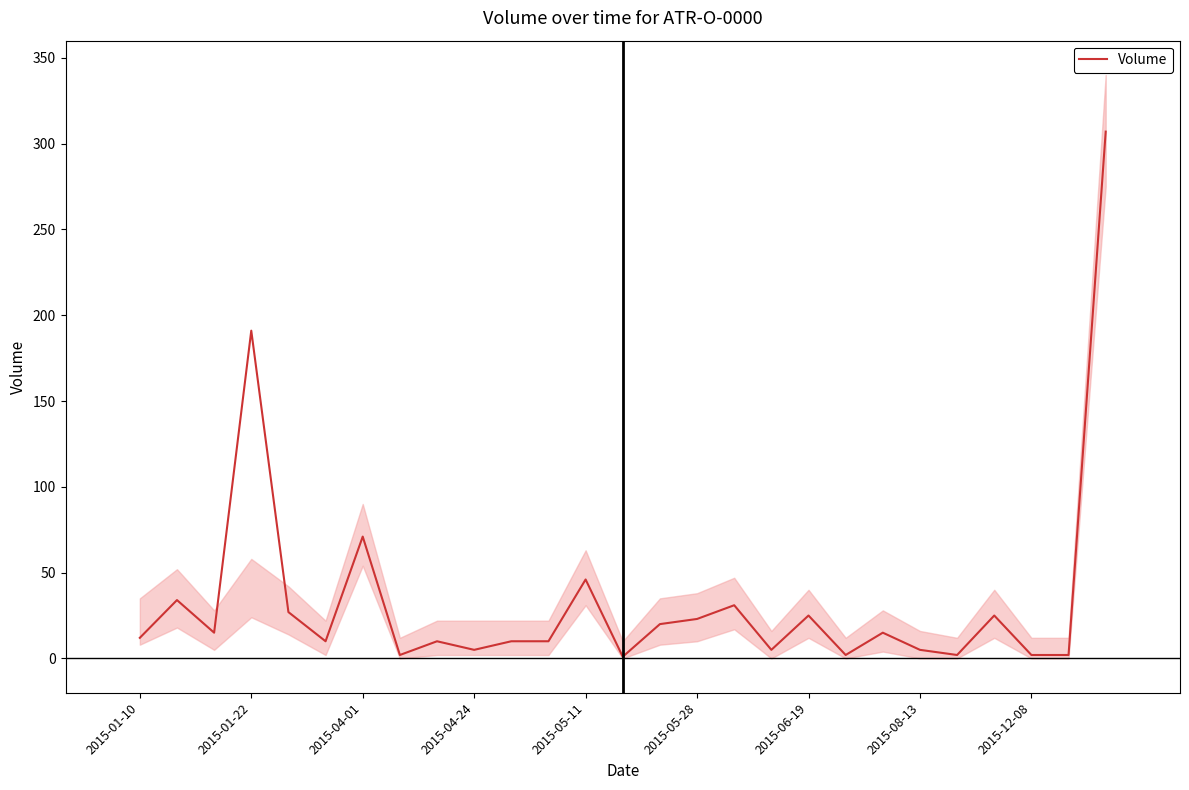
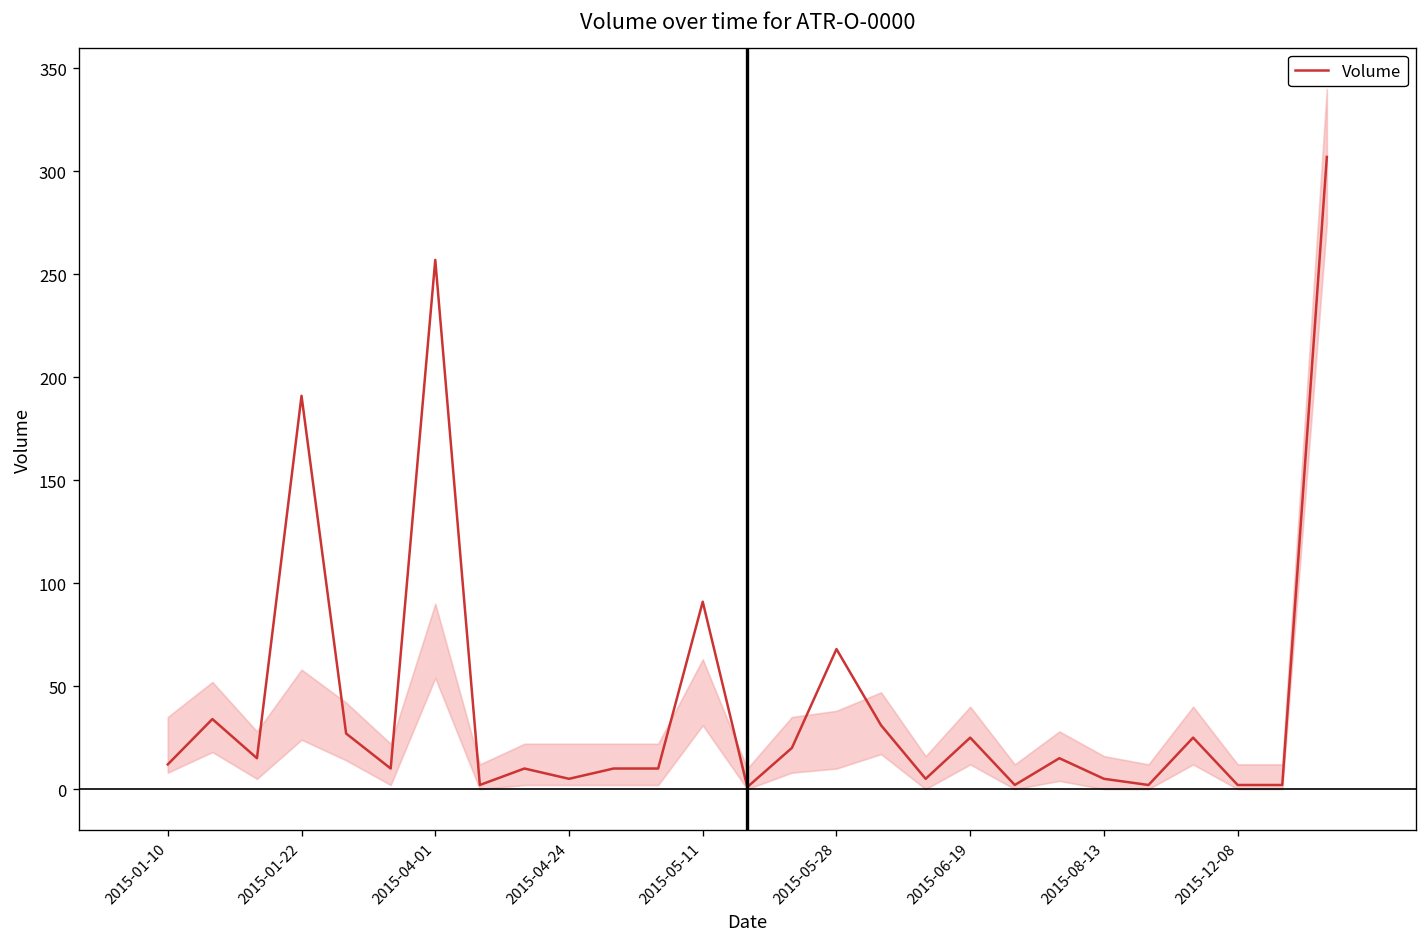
  {
    "Volume": {
      "2015-01-10": 12,
      "2015-01-22": 191,
-     "2015-04-01": 71,
+     "2015-04-01": 257,
      "2015-04-24": 5,
-     "2015-05-11": 46,
-     "2015-05-28": 23,
+     "2015-05-11": 91,
+     "2015-05-28": 68,
      "2015-06-19": 25,
      "2015-08-13": 5,
      "2015-12-08": 2
    }
  }
